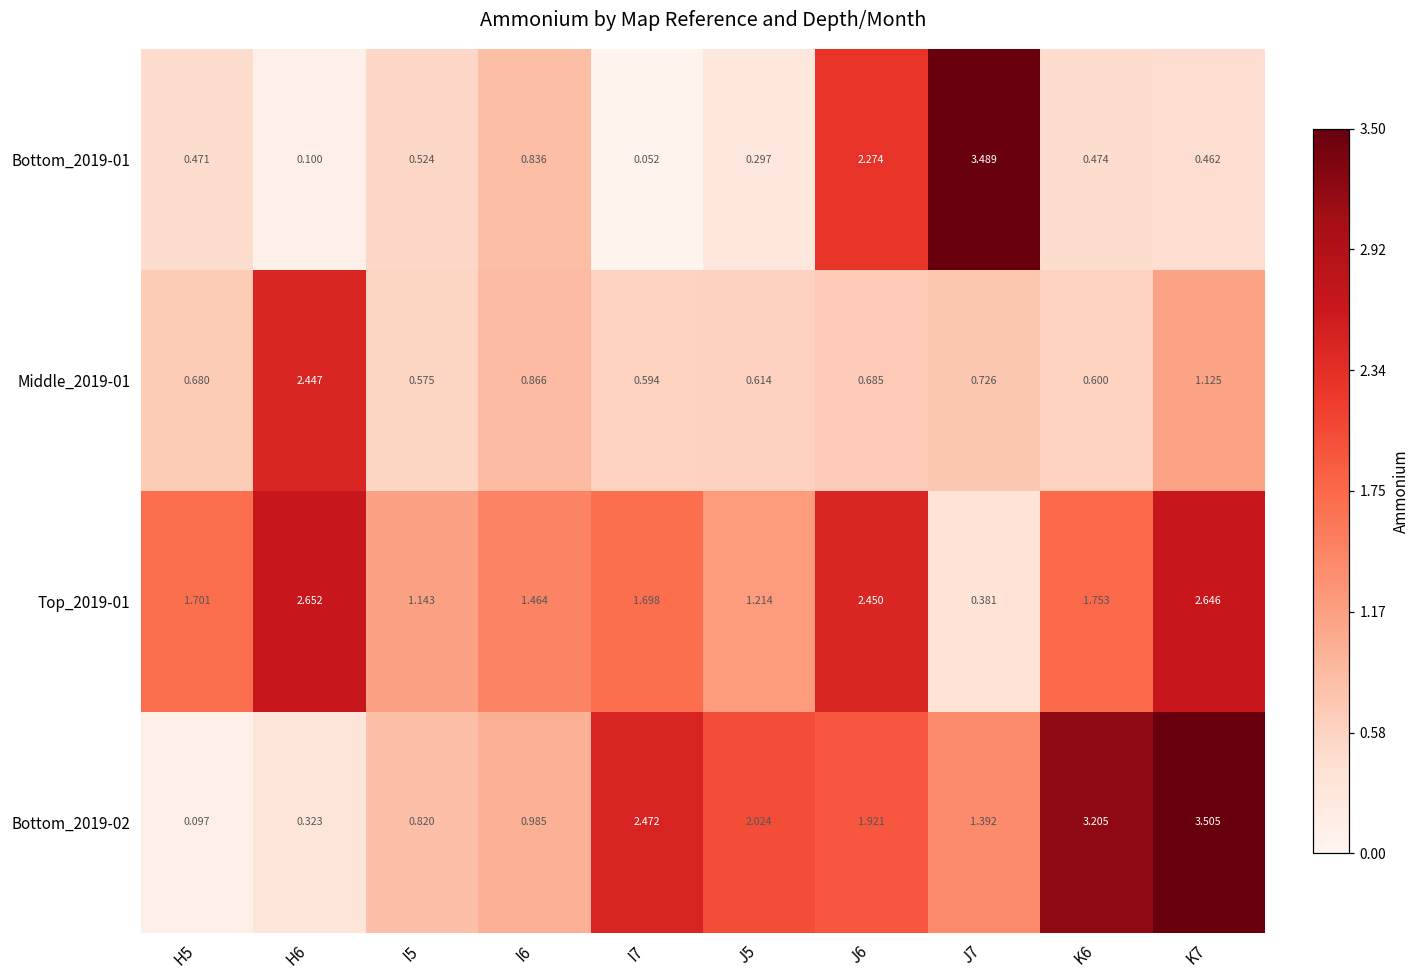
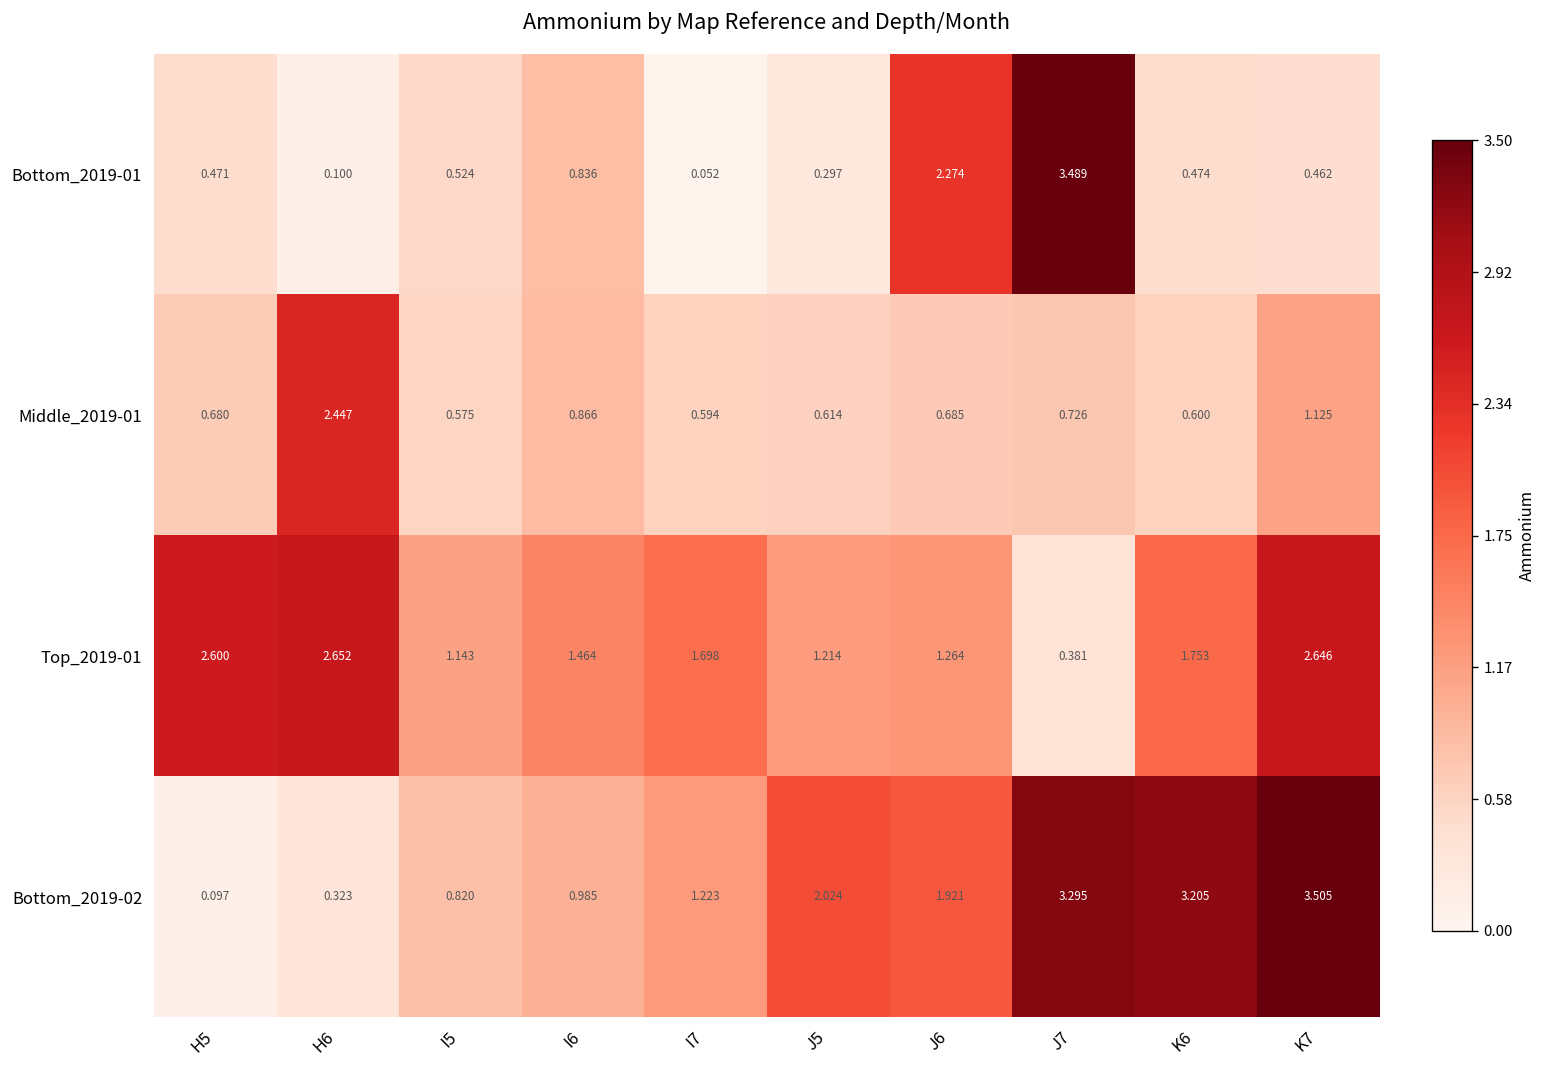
  {
    "Bottom_2019-01": {
      "H5": 0.471,
      "H6": 0.100,
      "I5": 0.524,
      "I6": 0.836,
      "I7": 0.052,
      "J5": 0.297,
      "J6": 2.274,
      "J7": 3.489,
      "K6": 0.474,
      "K7": 0.462
    },
    "Middle_2019-01": {
      "H5": 0.680,
      "H6": 2.447,
      "I5": 0.575,
      "I6": 0.866,
      "I7": 0.594,
      "J5": 0.614,
      "J6": 0.685,
      "J7": 0.726,
      "K6": 0.600,
      "K7": 1.125
    },
    "Top_2019-01": {
-     "H5": 1.701,
+     "H5": 2.600,
      "H6": 2.652,
      "I5": 1.143,
      "I6": 1.464,
      "I7": 1.698,
      "J5": 1.214,
-     "J6": 2.450,
+     "J6": 1.264,
      "J7": 0.381,
      "K6": 1.753,
      "K7": 2.646
    },
    "Bottom_2019-02": {
      "H5": 0.097,
      "H6": 0.323,
      "I5": 0.820,
      "I6": 0.985,
-     "I7": 2.472,
+     "I7": 1.223,
      "J5": 2.024,
      "J6": 1.921,
-     "J7": 1.392,
+     "J7": 3.295,
      "K6": 3.205,
      "K7": 3.505
    }
  }
